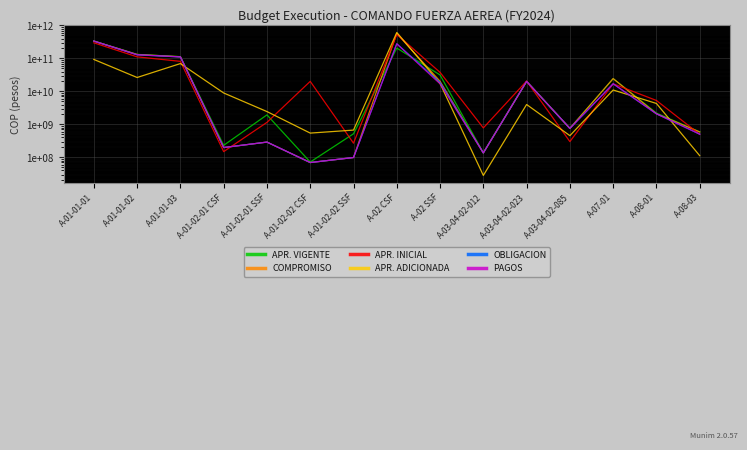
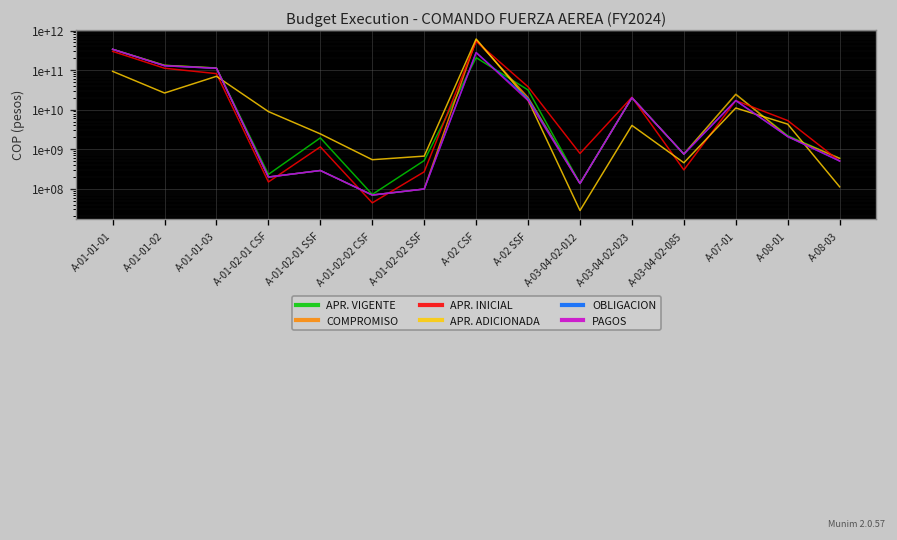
  {
    "APR. VIGENTE": {
      "A-01-02-01 SSF": 2000000000,
      "A-01-02-02 SSF": 500000000,
      "A-02 CSF": 200000000000,
      "A-02 SSF": 30000000000
    },
    "APR. INICIAL": {
      "A-01-02-01 CSF": 100000000,
      "A-01-02-01 SSF": 1100000000,
-     "A-01-02-02 CSF": 20000000000,
+     "A-01-02-02 CSF": 40000000,
      "A-01-02-02 SSF": 300000000,
      "A-02 SSF": 40000000000,
      "A-03-04-02-012": 800000000,
      "A-03-04-02-085": 300000000,
      "A-08-01": 5000000000
    },
    "APR. ADICIONADA": {
      "A-01-01-01": 90000000000,
      "A-01-01-02": 30000000000,
      "A-01-02-01 CSF": 9000000000,
      "A-01-02-01 SSF": 2000000000,
      "A-01-02-02 CSF": 500000000,
      "A-01-02-02 SSF": 700000000,
      "A-03-04-02-012": 30000000,
      "A-03-04-02-023": 4000000000,
      "A-03-04-02-085": 500000000,
      "A-07-01": 11000000000,
      "A-08-01": 4000000000,
      "A-08-03": 110000000
    }
  }
